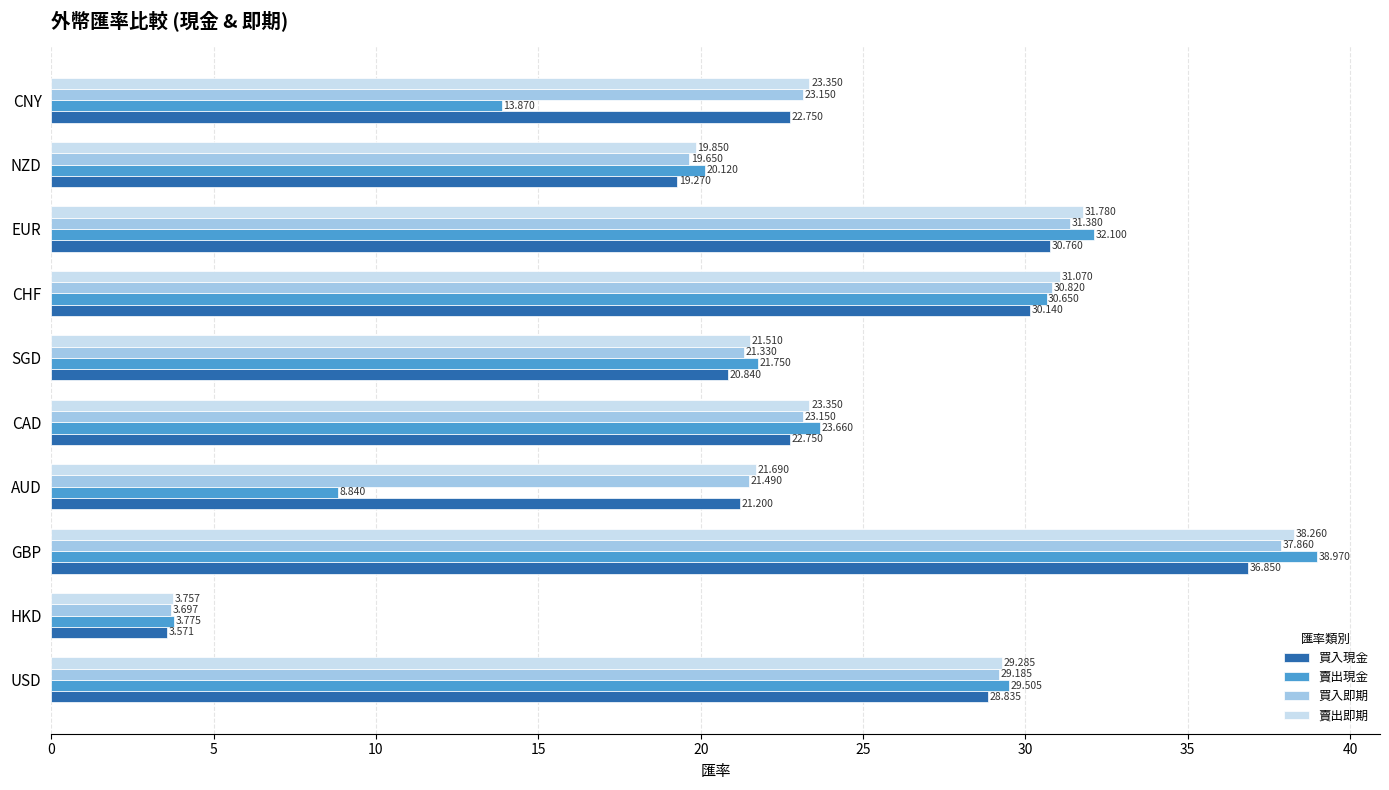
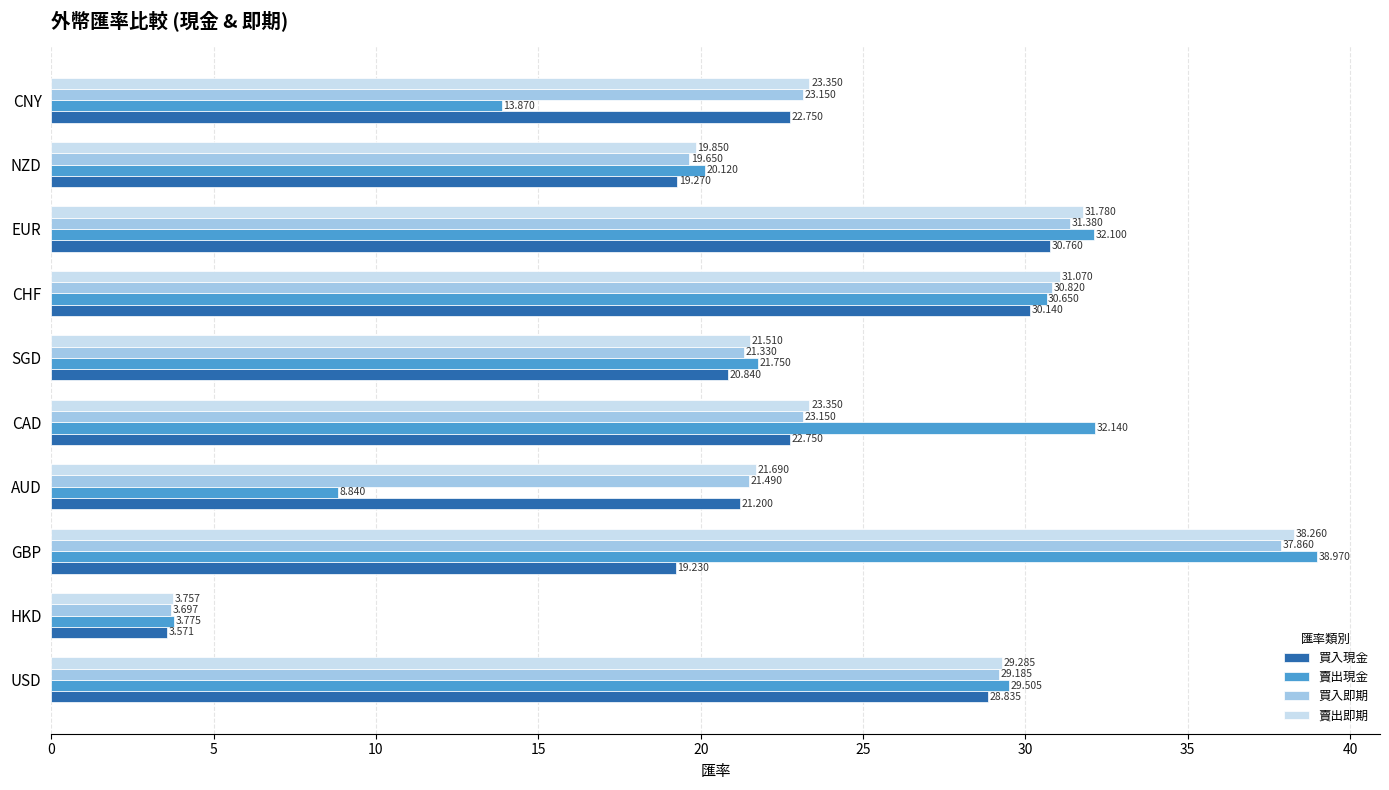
  {
    "買入現金": {
      "CNY": 22.750,
      "NZD": 19.270,
      "EUR": 30.760,
      "CHF": 30.140,
      "SGD": 20.840,
      "CAD": 22.750,
      "AUD": 21.200,
-     "GBP": 36.850,
+     "GBP": 19.230,
      "HKD": 3.571,
      "USD": 28.835
    },
    "賣出現金": {
      "CNY": 13.870,
      "NZD": 20.120,
      "EUR": 32.100,
      "CHF": 30.650,
      "SGD": 21.750,
-     "CAD": 23.660,
+     "CAD": 32.140,
      "AUD": 8.840,
      "GBP": 38.970,
      "HKD": 3.775,
      "USD": 29.505
    }
  }
